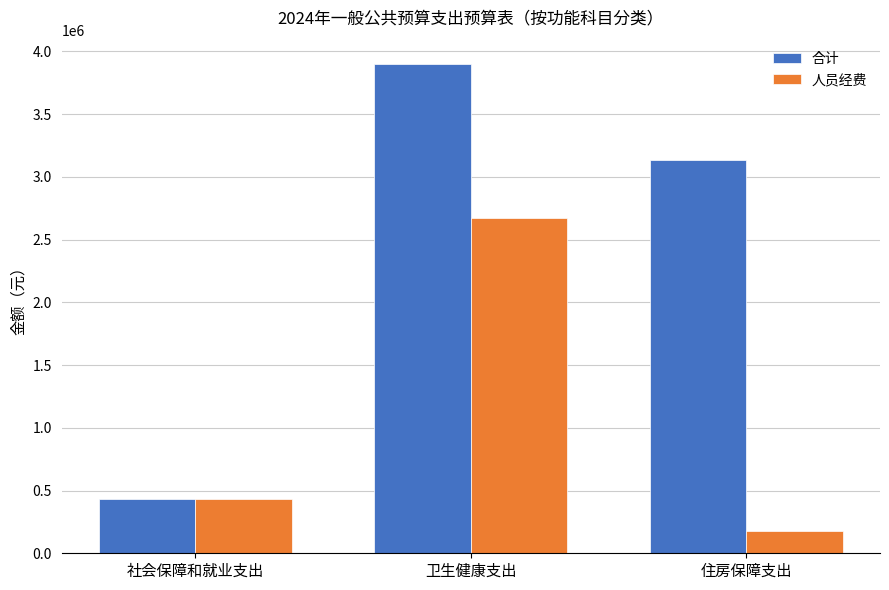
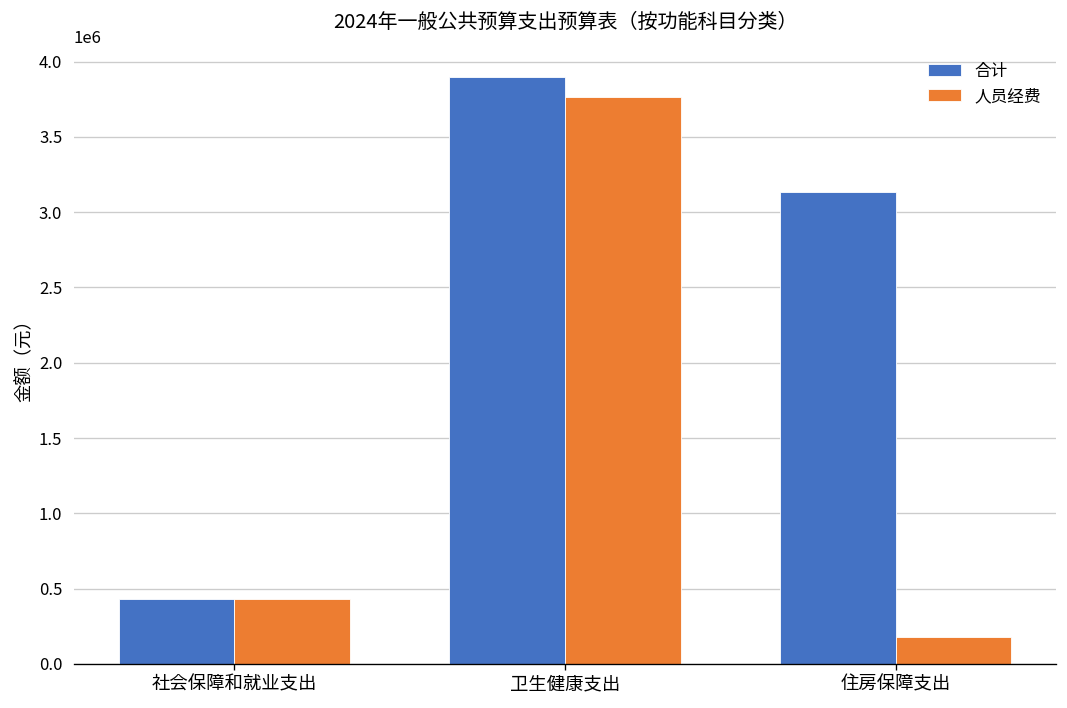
  {
    "合计": {
      "社会保障和就业支出": 430000,
      "卫生健康支出": 3900000,
      "住房保障支出": 3140000
    },
    "人员经费": {
      "社会保障和就业支出": 430000,
-     "卫生健康支出": 2670000,
+     "卫生健康支出": 3770000,
      "住房保障支出": 180000
    }
  }
